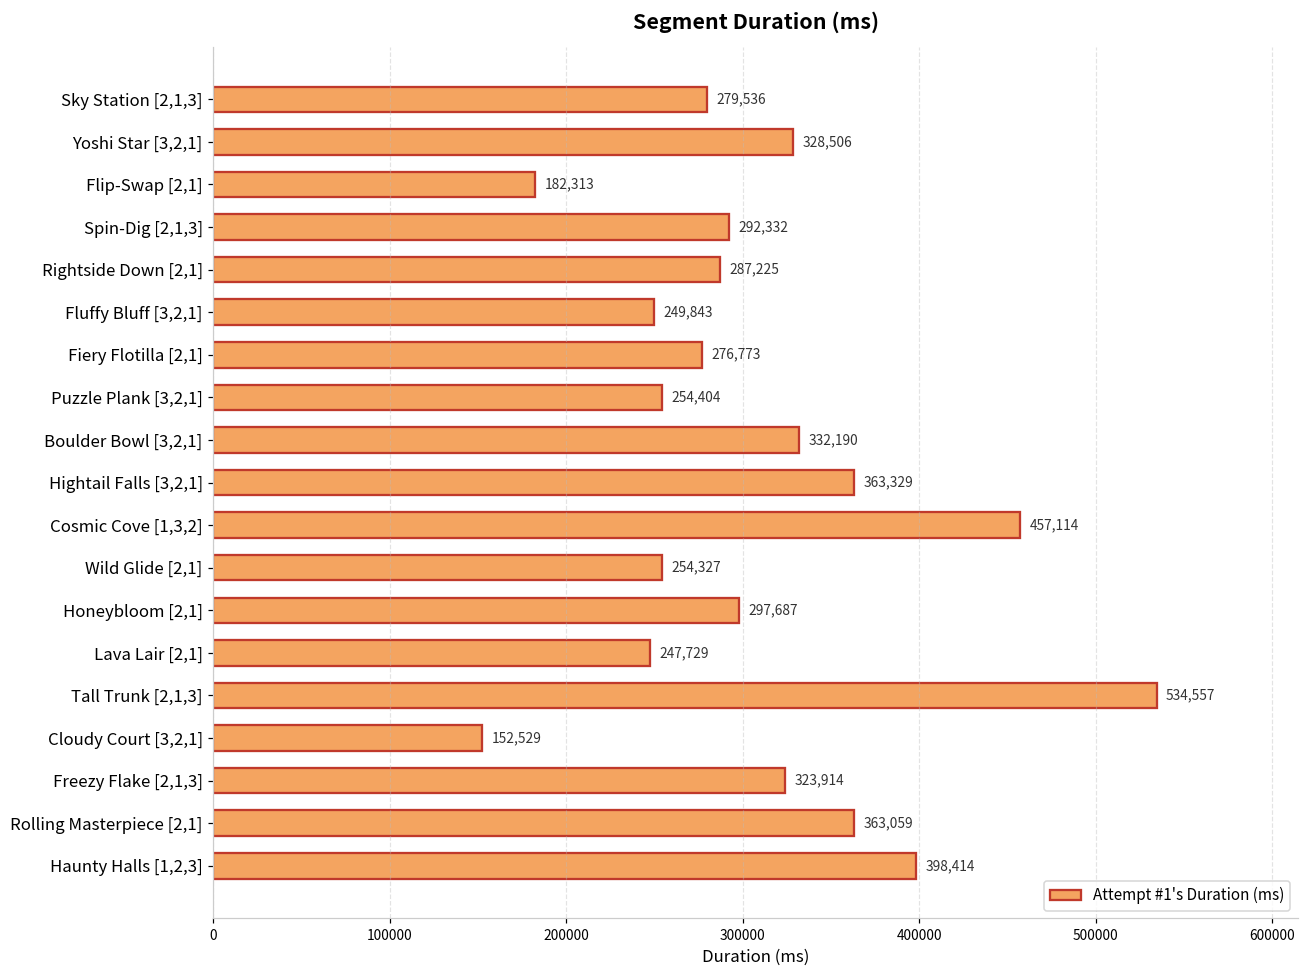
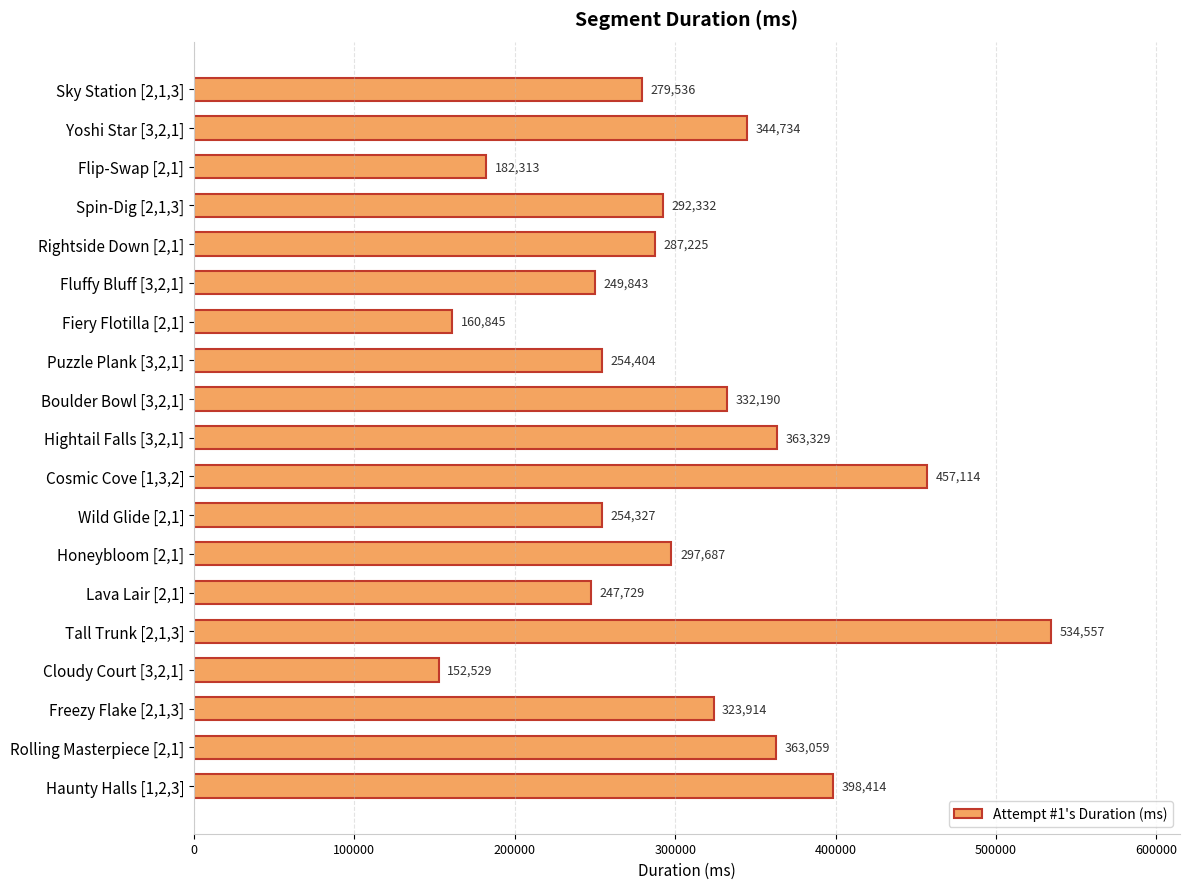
  {
    "Sky Station [2,1,3]": "279,536",
-   "Yoshi Star [3,2,1]": "328,506",
+   "Yoshi Star [3,2,1]": "344,734",
    "Flip-Swap [2,1]": "182,313",
    "Spin-Dig [2,1,3]": "292,332",
    "Rightside Down [2,1]": "287,225",
    "Fluffy Bluff [3,2,1]": "249,843",
-   "Fiery Flotilla [2,1]": "276,773",
+   "Fiery Flotilla [2,1]": "160,845",
    "Puzzle Plank [3,2,1]": "254,404",
    "Boulder Bowl [3,2,1]": "332,190",
    "Hightail Falls [3,2,1]": "363,329",
    "Cosmic Cove [1,3,2]": "457,114",
    "Wild Glide [2,1]": "254,327",
    "Honeybloom [2,1]": "297,687",
    "Lava Lair [2,1]": "247,729",
    "Tall Trunk [2,1,3]": "534,557",
    "Cloudy Court [3,2,1]": "152,529",
    "Freezy Flake [2,1,3]": "323,914",
    "Rolling Masterpiece [2,1]": "363,059",
    "Haunty Halls [1,2,3]": "398,414"
  }
